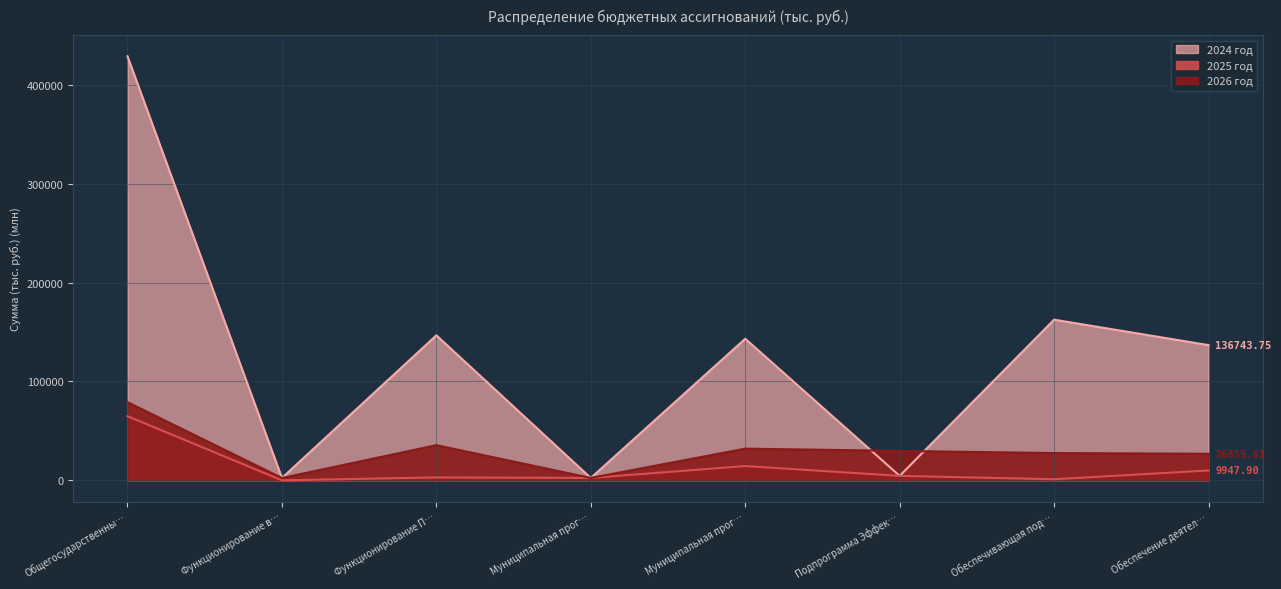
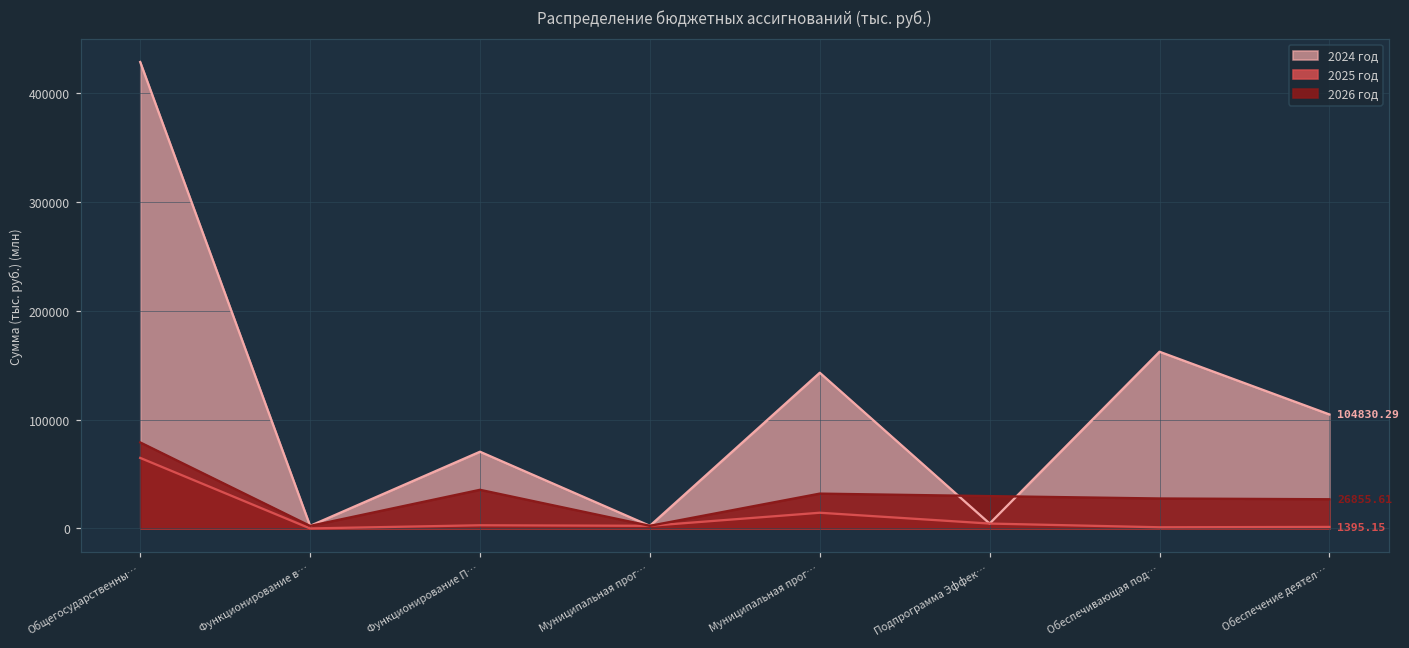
  {
    "2024 год": {
-     "Функционирование П…": 150000,
-     "Обеспечение деятел…": 136743.75
+     "Функционирование П…": 70000,
+     "Обеспечение деятел…": 104830.29
    },
    "2025 год": {
-     "Обеспечение деятел…": 9947.90
+     "Обеспечение деятел…": 1395.15
    },
    "2026 год": {
      "Обеспечение деятел…": 26855.61
    }
  }
